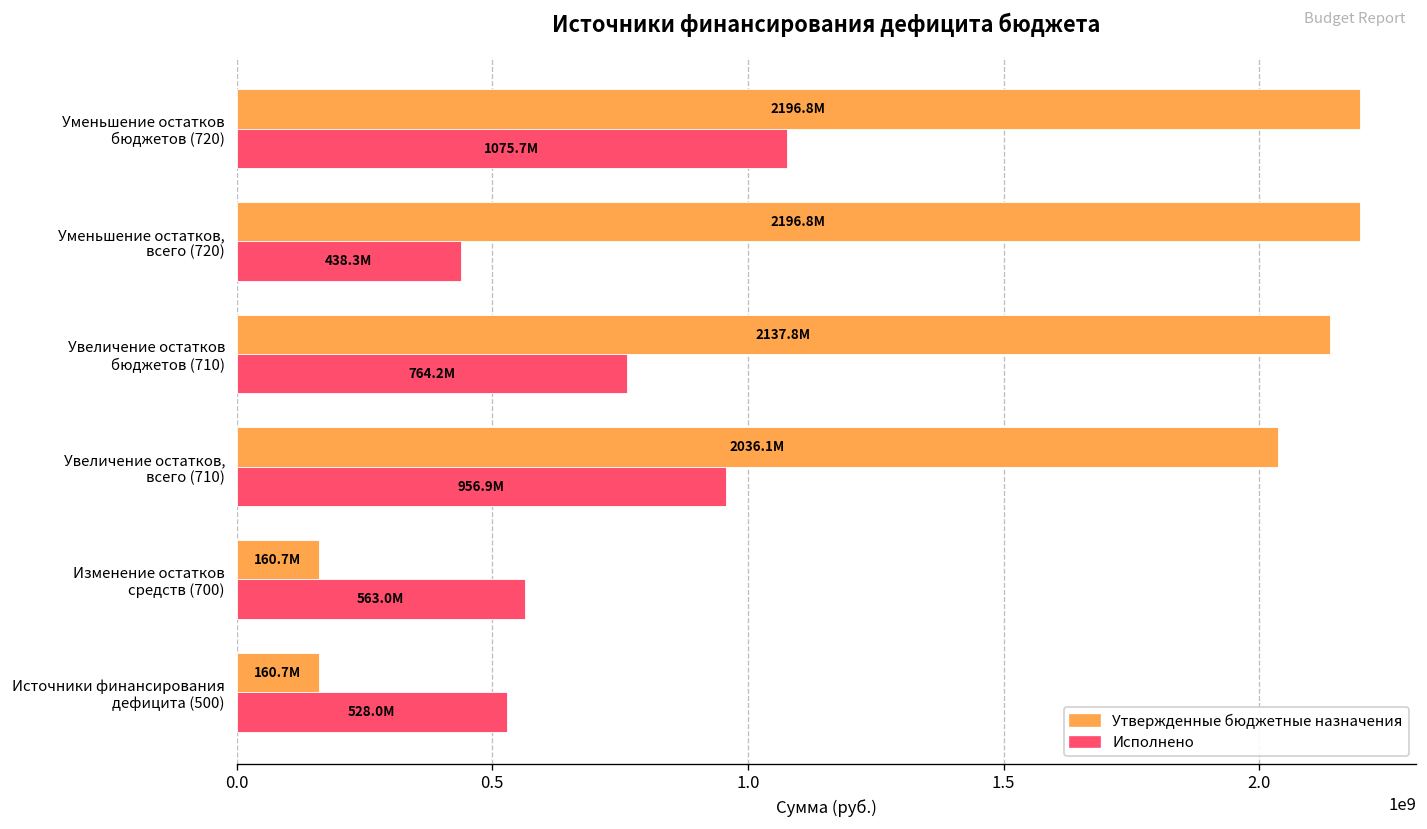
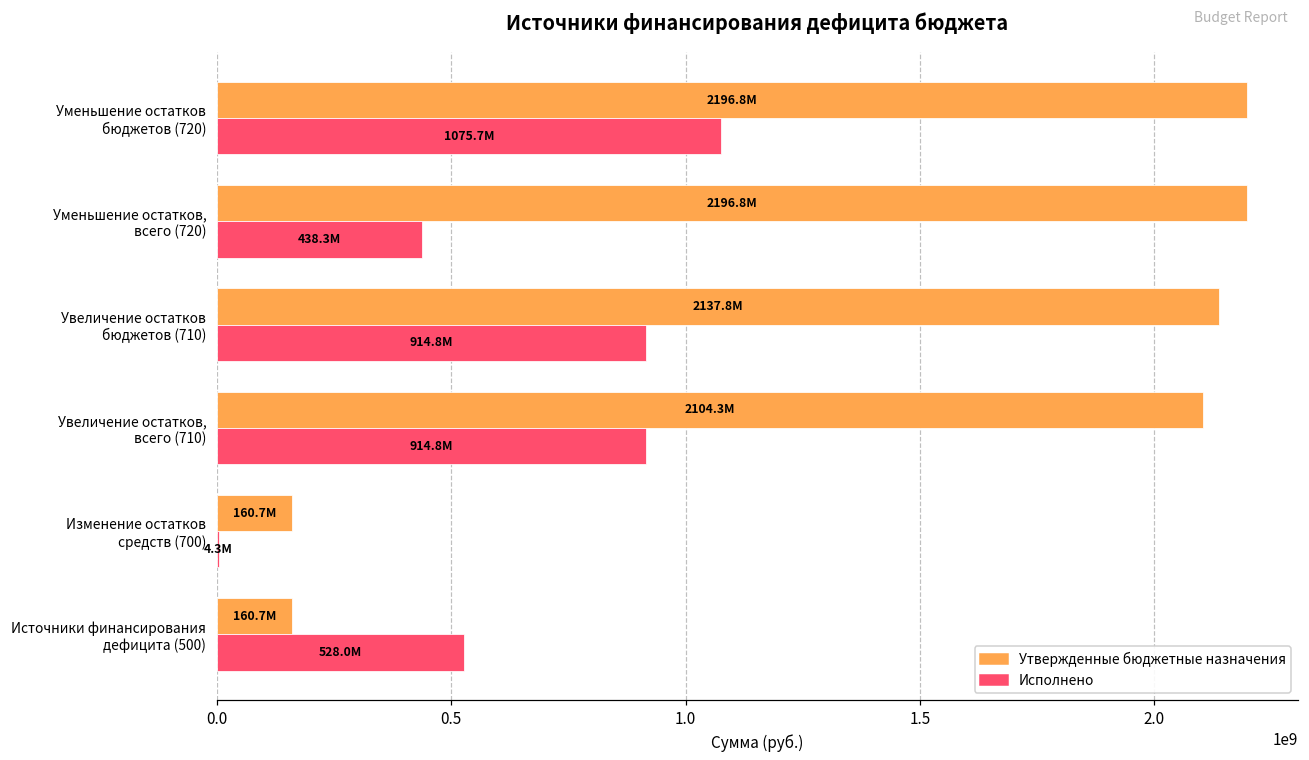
  {
    "Утвержденные бюджетные назначения": {
      "Уменьшение остатков бюджетов (720)": "2196.8M",
      "Уменьшение остатков, всего (720)": "2196.8M",
      "Увеличение остатков бюджетов (710)": "2137.8M",
-     "Увеличение остатков, всего (710)": "2036.1M",
+     "Увеличение остатков, всего (710)": "2104.3M",
      "Изменение остатков средств (700)": "160.7M",
      "Источники финансирования дефицита (500)": "160.7M"
    },
    "Исполнено": {
      "Уменьшение остатков бюджетов (720)": "1075.7M",
      "Уменьшение остатков, всего (720)": "438.3M",
-     "Увеличение остатков бюджетов (710)": "764.2M",
-     "Увеличение остатков, всего (710)": "956.9M",
-     "Изменение остатков средств (700)": "563.0M",
+     "Увеличение остатков бюджетов (710)": "914.8M",
+     "Увеличение остатков, всего (710)": "914.8M",
+     "Изменение остатков средств (700)": "4.3M",
      "Источники финансирования дефицита (500)": "528.0M"
    }
  }
